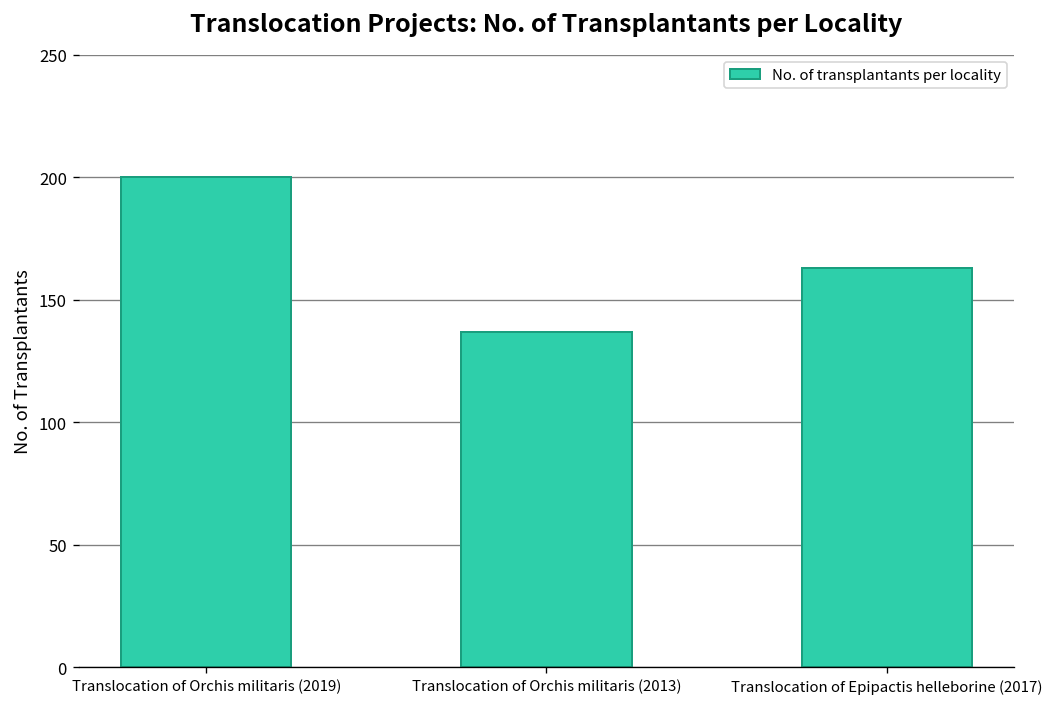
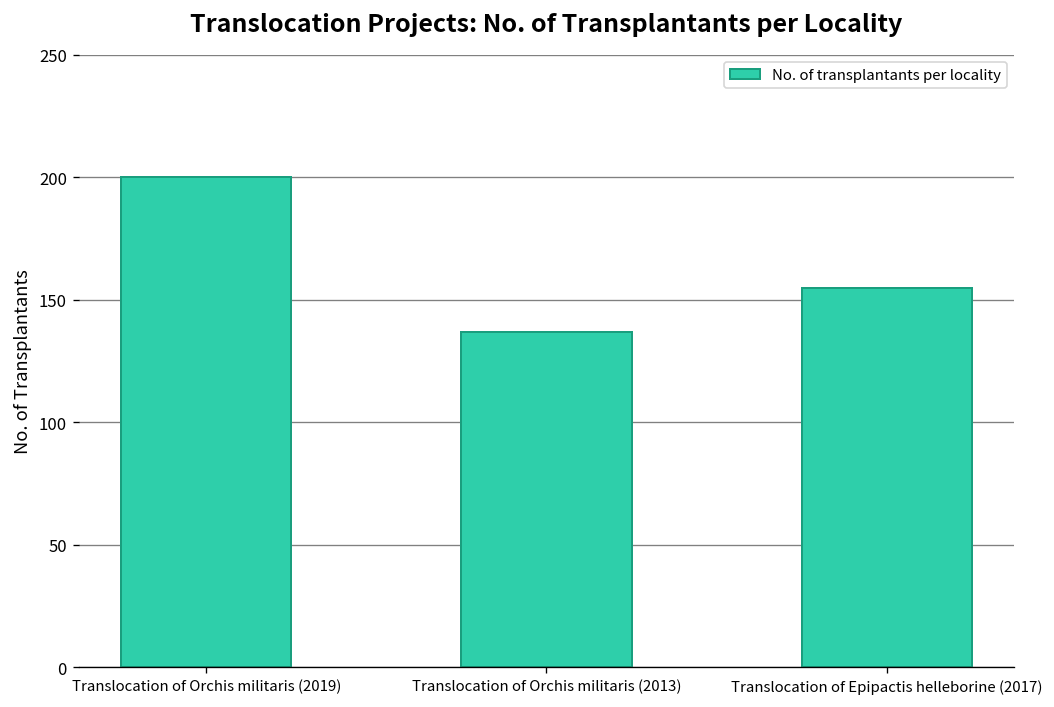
  {
    "Translocation of Orchis militaris (2019)": 200,
    "Translocation of Orchis militaris (2013)": 137,
-   "Translocation of Epipactis helleborine (2017)": 163
+   "Translocation of Epipactis helleborine (2017)": 155
  }
